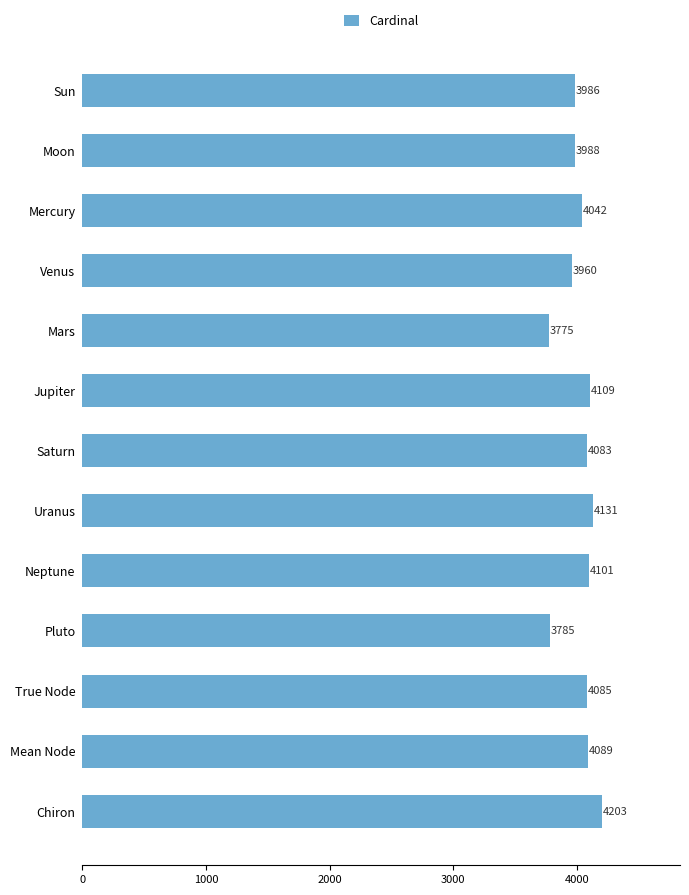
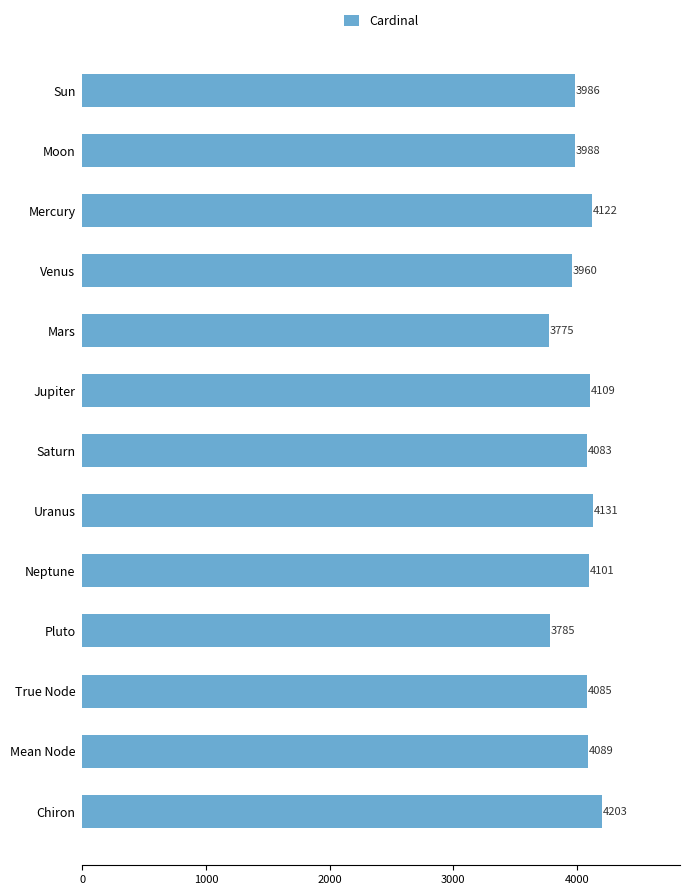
  {
    "Sun": 3986,
    "Moon": 3988,
-   "Mercury": 4042,
+   "Mercury": 4122,
    "Venus": 3960,
    "Mars": 3775,
    "Jupiter": 4109,
    "Saturn": 4083,
    "Uranus": 4131,
    "Neptune": 4101,
    "Pluto": 3785,
    "True Node": 4085,
    "Mean Node": 4089,
    "Chiron": 4203
  }
